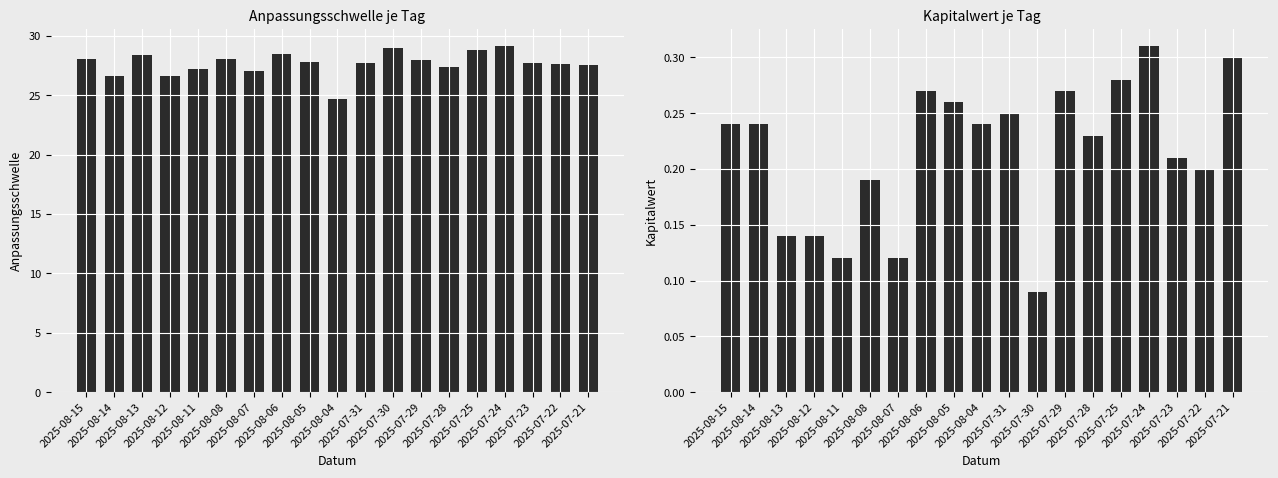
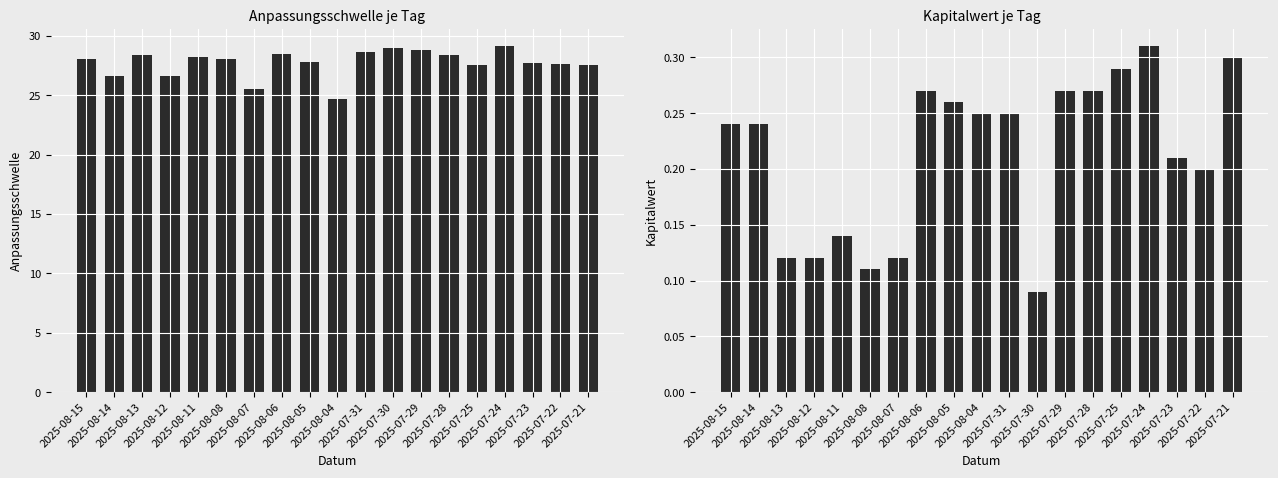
  {
    "Anpassungsschwelle je Tag": {
      "2025-08-15": 28.1,
      "2025-08-14": 26.6,
      "2025-08-13": 28.4,
      "2025-08-12": 26.6,
-     "2025-08-11": 27.3,
+     "2025-08-11": 28.3,
      "2025-08-08": 28.0,
-     "2025-08-07": 27.1,
+     "2025-08-07": 25.6,
      "2025-08-06": 28.5,
      "2025-08-05": 27.8,
      "2025-08-04": 24.7,
-     "2025-07-31": 27.7,
+     "2025-07-31": 28.6,
      "2025-07-30": 29.0,
-     "2025-07-29": 28.0,
-     "2025-07-28": 27.4,
-     "2025-07-25": 28.8,
+     "2025-07-29": 28.9,
+     "2025-07-28": 28.4,
+     "2025-07-25": 27.6,
      "2025-07-24": 29.1,
      "2025-07-23": 27.7,
      "2025-07-22": 27.7,
      "2025-07-21": 27.6
    },
    "Kapitalwert je Tag": {
      "2025-08-15": 0.24,
      "2025-08-14": 0.24,
-     "2025-08-13": 0.14,
-     "2025-08-12": 0.14,
-     "2025-08-11": 0.12,
-     "2025-08-08": 0.19,
+     "2025-08-13": 0.12,
+     "2025-08-12": 0.12,
+     "2025-08-11": 0.14,
+     "2025-08-08": 0.11,
      "2025-08-07": 0.12,
      "2025-08-06": 0.27,
      "2025-08-05": 0.26,
-     "2025-08-04": 0.24,
+     "2025-08-04": 0.25,
      "2025-07-31": 0.25,
      "2025-07-30": 0.09,
      "2025-07-29": 0.27,
-     "2025-07-28": 0.23,
-     "2025-07-25": 0.28,
+     "2025-07-28": 0.27,
+     "2025-07-25": 0.29,
      "2025-07-24": 0.31,
      "2025-07-23": 0.21,
      "2025-07-22": 0.20,
      "2025-07-21": 0.30
    }
  }
